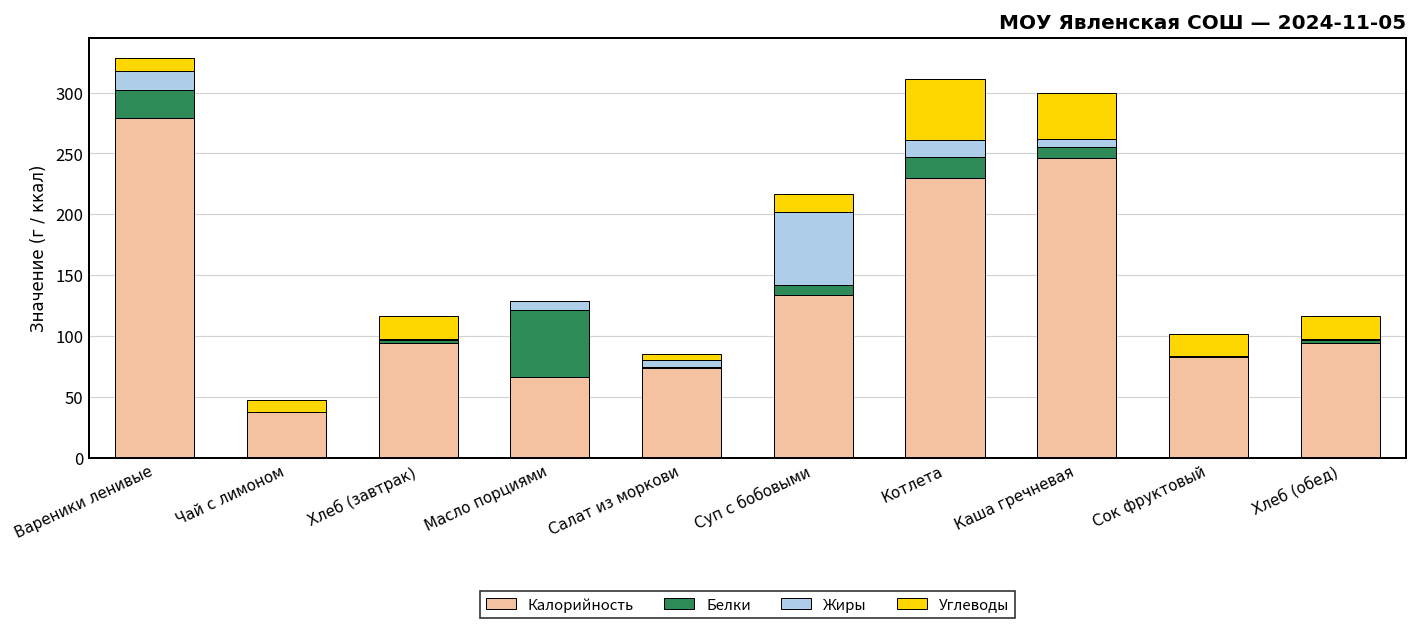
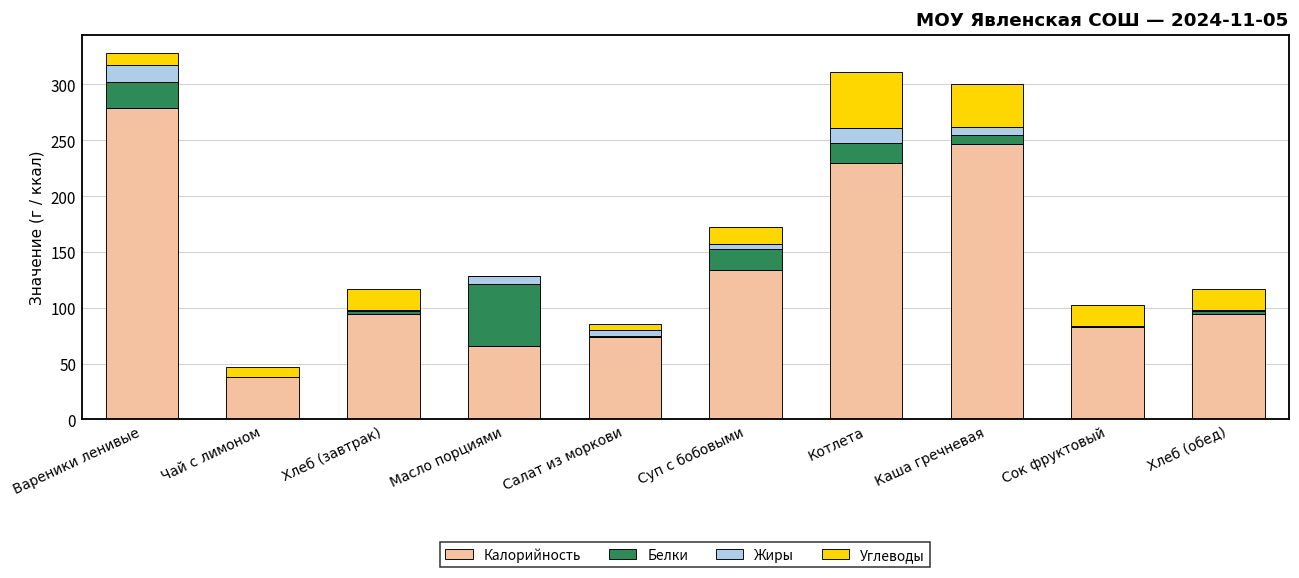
  {
    "Калорийность": {
      "Вареники ленивые": 279,
      "Чай с лимоном": 38,
      "Хлеб (завтрак)": 94,
      "Масло порциями": 66,
      "Салат из моркови": 74,
      "Суп с бобовыми": 134,
      "Котлета": 230,
      "Каша гречневая": 247,
      "Сок фруктовый": 83,
      "Хлеб (обед)": 94
    },
    "Белки": {
      "Вареники ленивые": 23,
      "Хлеб (завтрак)": 3,
      "Масло порциями": 55,
-     "Суп с бобовыми": 8,
+     "Суп с бобовыми": 19,
      "Котлета": 18,
      "Каша гречневая": 8,
      "Хлеб (обед)": 3
    },
    "Жиры": {
      "Вареники ленивые": 16,
      "Масло порциями": 7,
      "Салат из моркови": 6,
-     "Суп с бобовыми": 60,
+     "Суп с бобовыми": 5,
      "Котлета": 14,
      "Каша гречневая": 7
    },
    "Углеводы": {
      "Вареники ленивые": 10,
      "Чай с лимоном": 9,
      "Хлеб (завтрак)": 19,
      "Салат из моркови": 5,
      "Суп с бобовыми": 15,
      "Котлета": 50,
      "Каша гречневая": 38,
      "Сок фруктовый": 18,
      "Хлеб (обед)": 19
    }
  }
